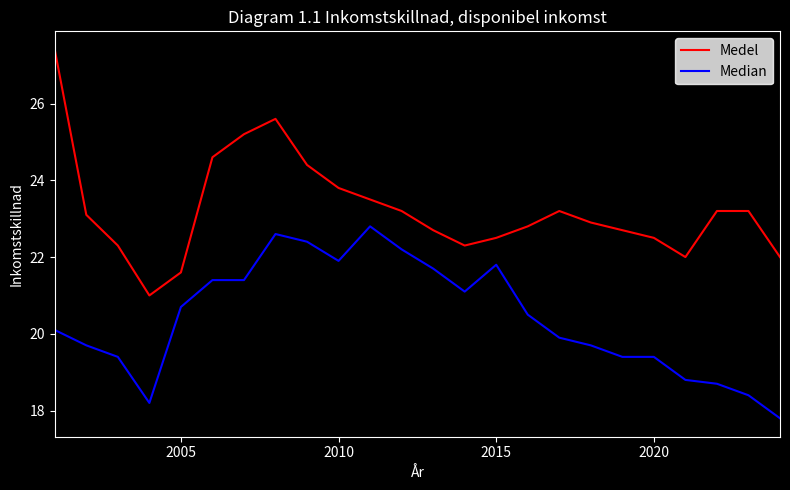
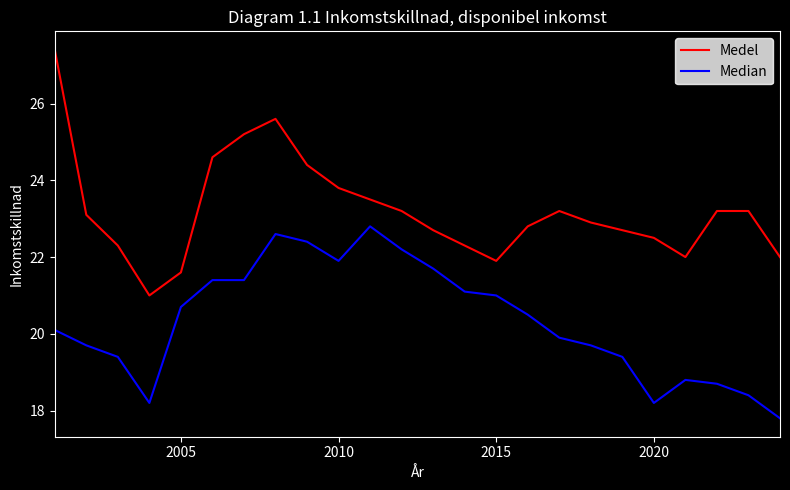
  {
    "Medel": {
      "2005": 21.6,
      "2010": 23.8,
-     "2015": 22.5,
+     "2015": 21.9,
      "2020": 22.5
    },
    "Median": {
      "2005": 20.7,
      "2010": 21.9,
-     "2015": 21.8,
-     "2020": 19.4
+     "2015": 21.0,
+     "2020": 18.2
    }
  }
